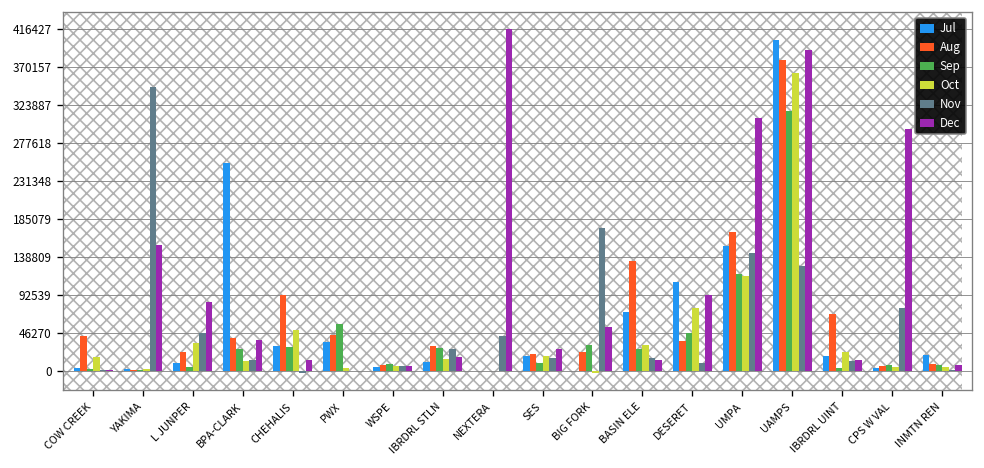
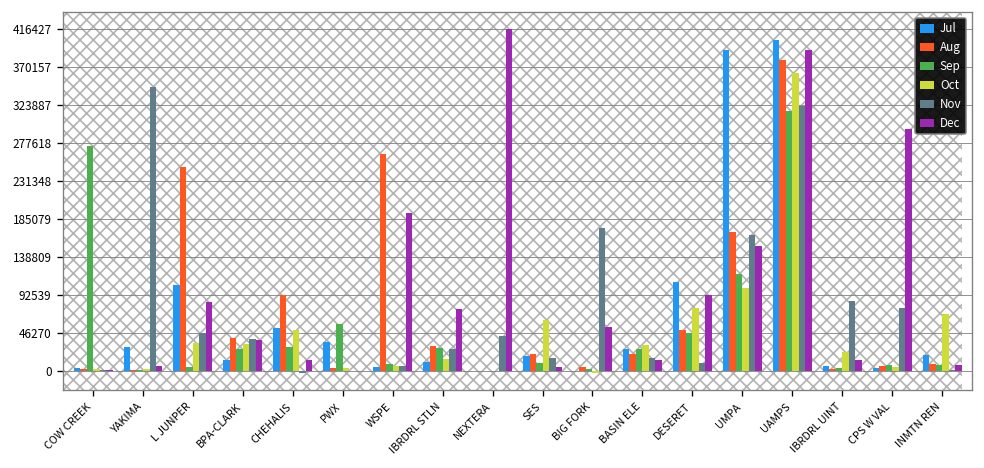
  {
    "Jul": {
      "COW CREEK": 0,
-     "YAKIMA": 0,
-     "L JUNPER": 10000,
-     "BPA-CLARK": 250000,
-     "CHEHALIS": 30000,
+     "YAKIMA": 30000,
+     "L JUNPER": 100000,
+     "BPA-CLARK": 10000,
+     "CHEHALIS": 50000,
      "PWX": 40000,
      "WSPE": 0,
      "IBRDRL STLN": 10000,
      "NEXTERA": 0,
      "SES": 20000,
-     "BASIN ELE": 70000,
+     "BASIN ELE": 30000,
      "DESERET": 110000,
-     "UMPA": 150000,
+     "UMPA": 390000,
      "UAMPS": 400000,
-     "IBRDRL UINT": 20000,
+     "IBRDRL UINT": 10000,
      "CPS W VAL": 0,
      "INMTN REN": 20000
    },
    "Aug": {
-     "COW CREEK": 40000,
-     "L JUNPER": 20000,
+     "COW CREEK": 0,
+     "L JUNPER": 250000,
      "BPA-CLARK": 40000,
      "CHEHALIS": 90000,
-     "PWX": 40000,
-     "WSPE": 10000,
+     "PWX": 0,
+     "WSPE": 260000,
      "IBRDRL STLN": 30000,
      "NEXTERA": 0,
      "SES": 20000,
-     "BIG FORK": 20000,
-     "BASIN ELE": 130000,
-     "DESERET": 40000,
+     "BIG FORK": 10000,
+     "BASIN ELE": 20000,
+     "DESERET": 50000,
      "UMPA": 170000,
      "UAMPS": 380000,
-     "IBRDRL UINT": 70000,
+     "IBRDRL UINT": 0,
      "CPS W VAL": 10000,
      "INMTN REN": 10000
    },
    "Sep": {
-     "COW CREEK": 0,
+     "COW CREEK": 270000,
      "L JUNPER": 10000,
      "BPA-CLARK": 30000,
      "CHEHALIS": 30000,
      "PWX": 60000,
      "WSPE": 10000,
      "IBRDRL STLN": 30000,
      "NEXTERA": 0,
      "SES": 10000,
-     "BIG FORK": 30000,
+     "BIG FORK": 0,
      "BASIN ELE": 30000,
      "DESERET": 50000,
      "UMPA": 120000,
      "UAMPS": 320000,
      "IBRDRL UINT": 0,
      "CPS W VAL": 10000,
      "INMTN REN": 10000
    },
    "Oct": {
-     "COW CREEK": 20000,
+     "COW CREEK": 0,
      "L JUNPER": 30000,
-     "BPA-CLARK": 10000,
+     "BPA-CLARK": 30000,
      "CHEHALIS": 50000,
      "PWX": 0,
      "WSPE": 10000,
      "IBRDRL STLN": 20000,
      "NEXTERA": 0,
-     "SES": 20000,
+     "SES": 60000,
      "BASIN ELE": 30000,
      "DESERET": 80000,
-     "UMPA": 120000,
+     "UMPA": 100000,
      "UAMPS": 360000,
      "IBRDRL UINT": 20000,
      "CPS W VAL": 0,
-     "INMTN REN": 10000
+     "INMTN REN": 70000
    },
    "Nov": {
      "YAKIMA": 350000,
      "L JUNPER": 50000,
-     "BPA-CLARK": 10000,
+     "BPA-CLARK": 40000,
      "PWX": 0,
      "WSPE": 10000,
      "IBRDRL STLN": 30000,
      "NEXTERA": 40000,
      "SES": 20000,
      "BIG FORK": 170000,
      "BASIN ELE": 20000,
      "DESERET": 10000,
-     "UMPA": 140000,
-     "UAMPS": 130000,
-     "IBRDRL UINT": 10000,
+     "UMPA": 170000,
+     "UAMPS": 320000,
+     "IBRDRL UINT": 90000,
      "CPS W VAL": 80000
    },
    "Dec": {
-     "YAKIMA": 150000,
+     "YAKIMA": 10000,
      "L JUNPER": 80000,
      "BPA-CLARK": 40000,
      "CHEHALIS": 10000,
      "PWX": 0,
-     "WSPE": 10000,
-     "IBRDRL STLN": 20000,
+     "WSPE": 190000,
+     "IBRDRL STLN": 80000,
      "NEXTERA": 420000,
-     "SES": 30000,
+     "SES": 10000,
      "BIG FORK": 50000,
      "BASIN ELE": 10000,
      "DESERET": 90000,
-     "UMPA": 310000,
+     "UMPA": 150000,
      "UAMPS": 390000,
      "IBRDRL UINT": 10000,
      "CPS W VAL": 300000,
      "INMTN REN": 10000
    }
  }
